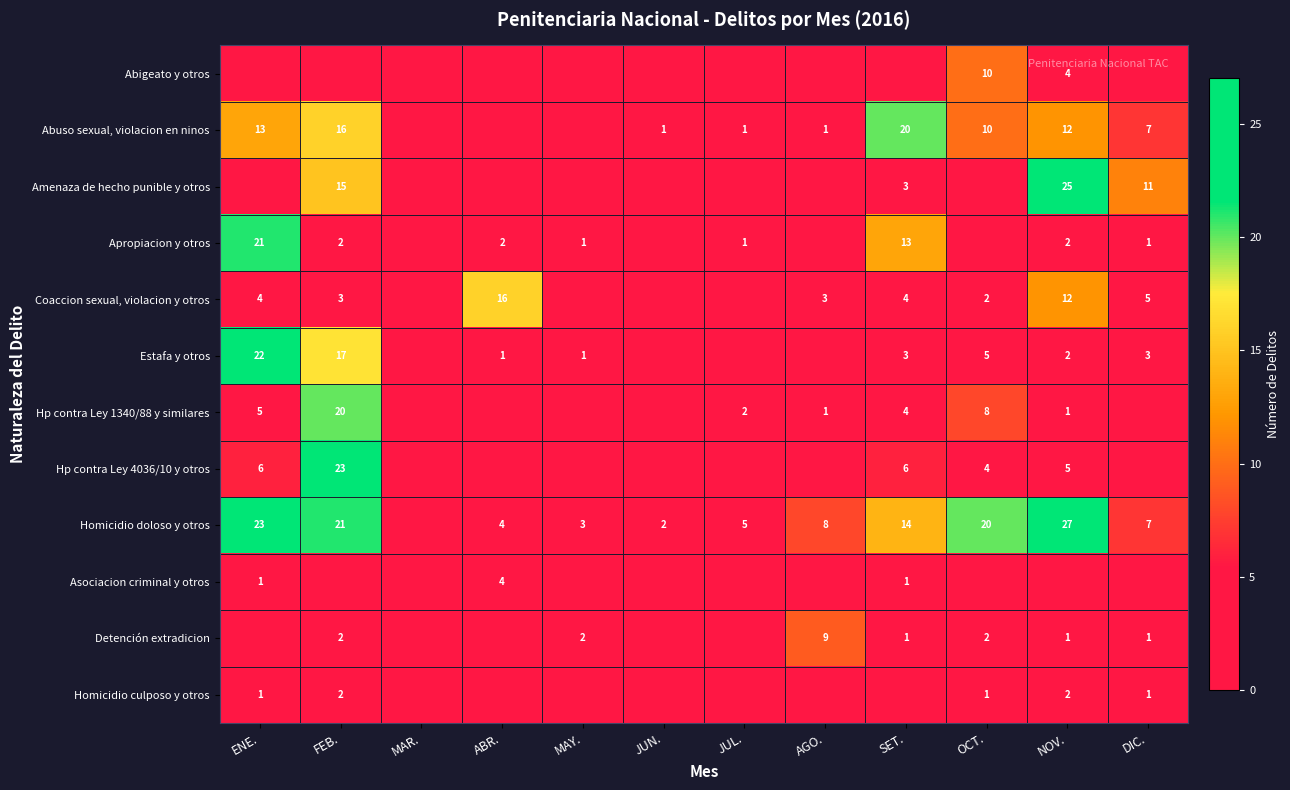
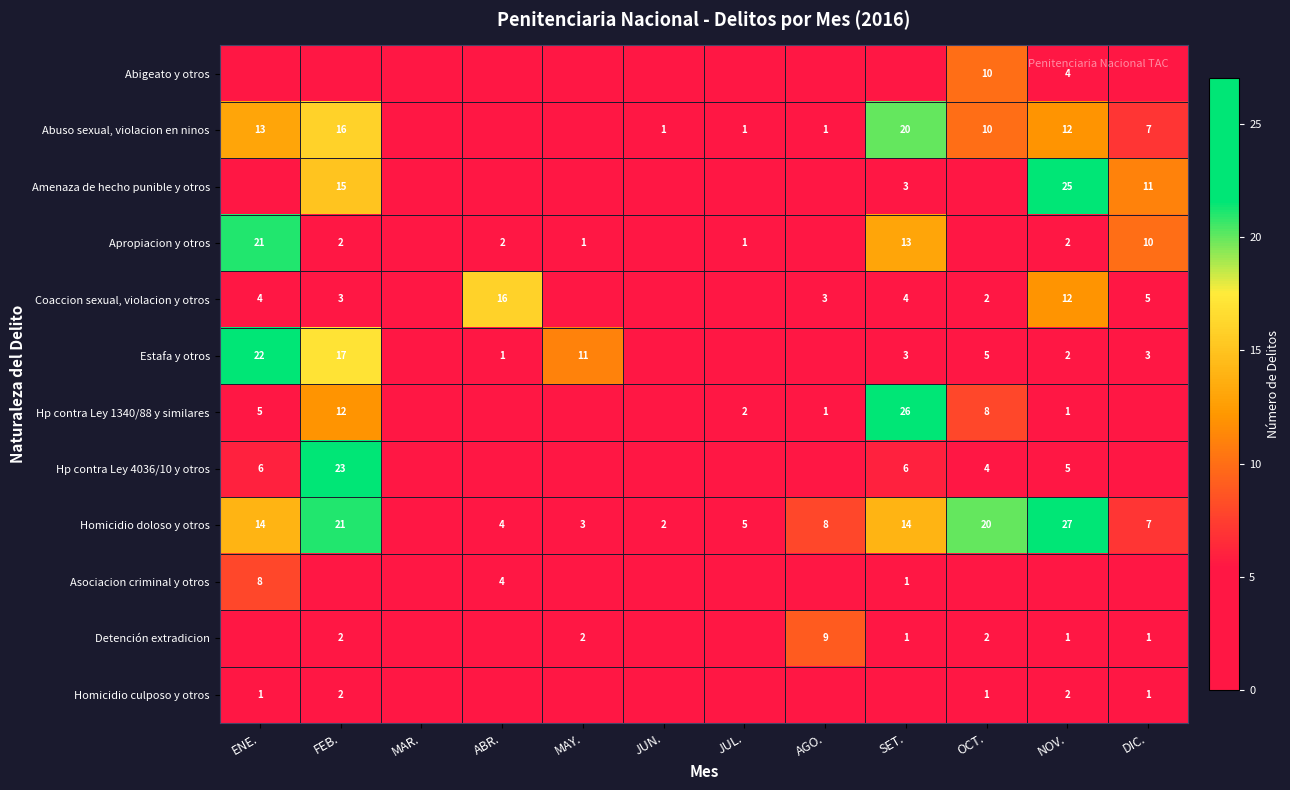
  {
    "Abigeato y otros": {
      "OCT.": 10
    },
    "Abuso sexual, violacion en ninos": {
      "ENE.": 13,
      "FEB.": 16,
      "JUN.": 1,
      "JUL.": 1,
      "AGO.": 1,
      "SET.": 20,
      "OCT.": 10,
      "NOV.": 12,
      "DIC.": 7
    },
    "Amenaza de hecho punible y otros": {
      "FEB.": 15,
      "SET.": 3,
      "NOV.": 25,
      "DIC.": 11
    },
    "Apropiacion y otros": {
      "ENE.": 21,
      "FEB.": 2,
      "ABR.": 2,
      "MAY.": 1,
      "JUL.": 1,
      "SET.": 13,
      "NOV.": 2,
-     "DIC.": 1
+     "DIC.": 10
    },
    "Coaccion sexual, violacion y otros": {
      "ENE.": 4,
      "FEB.": 3,
      "ABR.": 16,
      "AGO.": 3,
      "SET.": 4,
      "OCT.": 2,
      "NOV.": 12,
      "DIC.": 5
    },
    "Estafa y otros": {
      "ENE.": 22,
      "FEB.": 17,
      "ABR.": 1,
-     "MAY.": 1,
+     "MAY.": 11,
      "SET.": 3,
      "OCT.": 5,
      "NOV.": 2,
      "DIC.": 3
    },
    "Hp contra Ley 1340/88 y similares": {
      "ENE.": 5,
-     "FEB.": 20,
+     "FEB.": 12,
      "JUL.": 2,
      "AGO.": 1,
-     "SET.": 4,
+     "SET.": 26,
      "OCT.": 8,
      "NOV.": 1
    },
    "Hp contra Ley 4036/10 y otros": {
      "ENE.": 6,
      "FEB.": 23,
      "SET.": 6,
      "OCT.": 4,
      "NOV.": 5
    },
    "Homicidio doloso y otros": {
-     "ENE.": 23,
+     "ENE.": 14,
      "FEB.": 21,
      "ABR.": 4,
      "MAY.": 3,
      "JUN.": 2,
      "JUL.": 5,
      "AGO.": 8,
      "SET.": 14,
      "OCT.": 20,
      "NOV.": 27,
      "DIC.": 7
    },
    "Asociacion criminal y otros": {
-     "ENE.": 1,
+     "ENE.": 8,
      "ABR.": 4,
      "SET.": 1
    },
    "Detención extradicion": {
      "FEB.": 2,
      "MAY.": 2,
      "AGO.": 9,
      "SET.": 1,
      "OCT.": 2,
      "NOV.": 1,
      "DIC.": 1
    },
    "Homicidio culposo y otros": {
      "ENE.": 1,
      "FEB.": 2,
      "OCT.": 1,
      "NOV.": 2,
      "DIC.": 1
    }
  }
